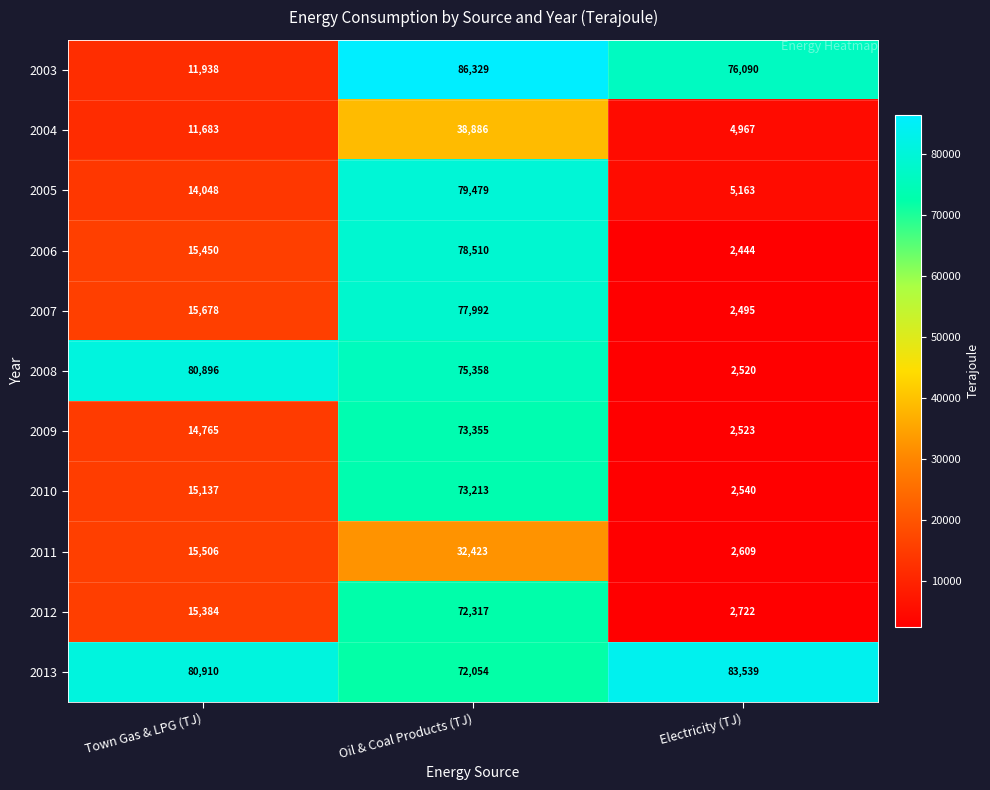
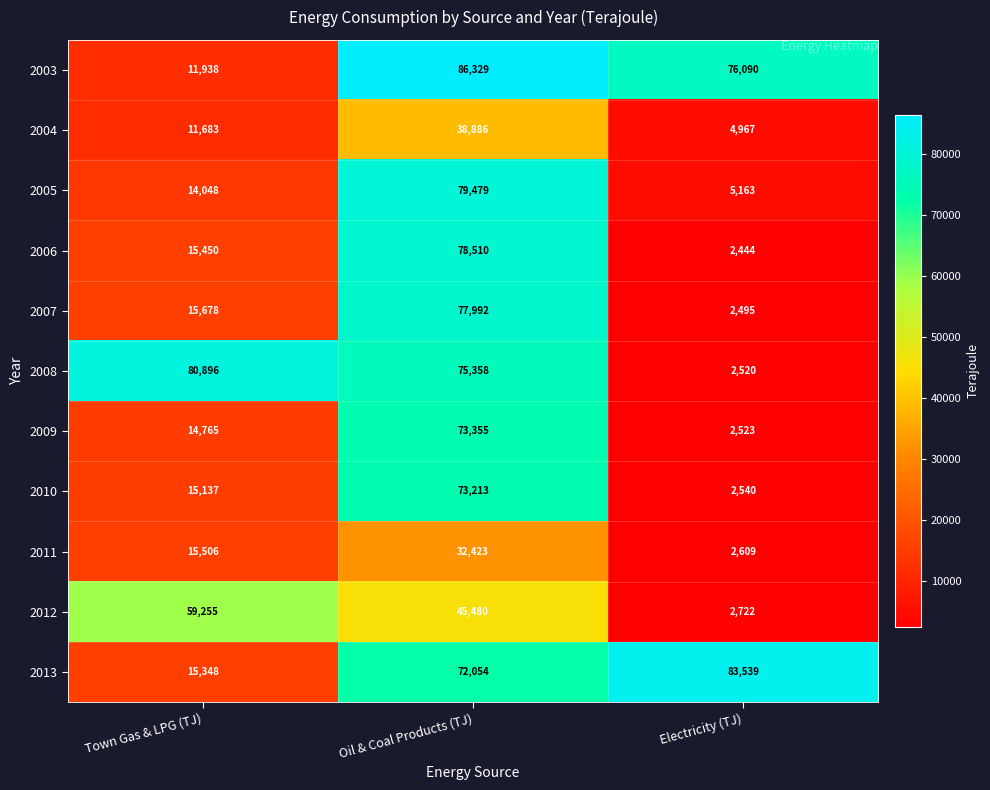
  {
    "2003": {
      "Town Gas & LPG (TJ)": "11,938",
      "Oil & Coal Products (TJ)": "86,329"
    },
    "2004": {
      "Town Gas & LPG (TJ)": "11,683",
      "Oil & Coal Products (TJ)": "38,886",
      "Electricity (TJ)": "4,967"
    },
    "2005": {
      "Town Gas & LPG (TJ)": "14,048",
      "Oil & Coal Products (TJ)": "79,479",
      "Electricity (TJ)": "5,163"
    },
    "2006": {
      "Town Gas & LPG (TJ)": "15,450",
      "Oil & Coal Products (TJ)": "78,510",
      "Electricity (TJ)": "2,444"
    },
    "2007": {
      "Town Gas & LPG (TJ)": "15,678",
      "Oil & Coal Products (TJ)": "77,992",
      "Electricity (TJ)": "2,495"
    },
    "2008": {
      "Town Gas & LPG (TJ)": "80,896",
      "Oil & Coal Products (TJ)": "75,358",
      "Electricity (TJ)": "2,520"
    },
    "2009": {
      "Town Gas & LPG (TJ)": "14,765",
      "Oil & Coal Products (TJ)": "73,355",
      "Electricity (TJ)": "2,523"
    },
    "2010": {
      "Town Gas & LPG (TJ)": "15,137",
      "Oil & Coal Products (TJ)": "73,213",
      "Electricity (TJ)": "2,540"
    },
    "2011": {
      "Town Gas & LPG (TJ)": "15,506",
      "Oil & Coal Products (TJ)": "32,423",
      "Electricity (TJ)": "2,609"
    },
    "2012": {
-     "Town Gas & LPG (TJ)": "15,384",
-     "Oil & Coal Products (TJ)": "72,317",
+     "Town Gas & LPG (TJ)": "59,255",
+     "Oil & Coal Products (TJ)": "45,480",
      "Electricity (TJ)": "2,722"
    },
    "2013": {
-     "Town Gas & LPG (TJ)": "80,910",
+     "Town Gas & LPG (TJ)": "15,348",
      "Oil & Coal Products (TJ)": "72,054",
      "Electricity (TJ)": "83,539"
    }
  }
